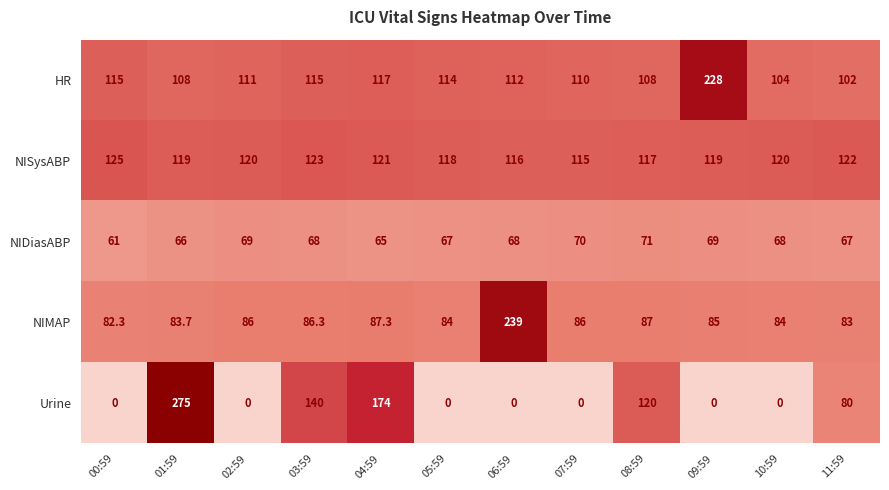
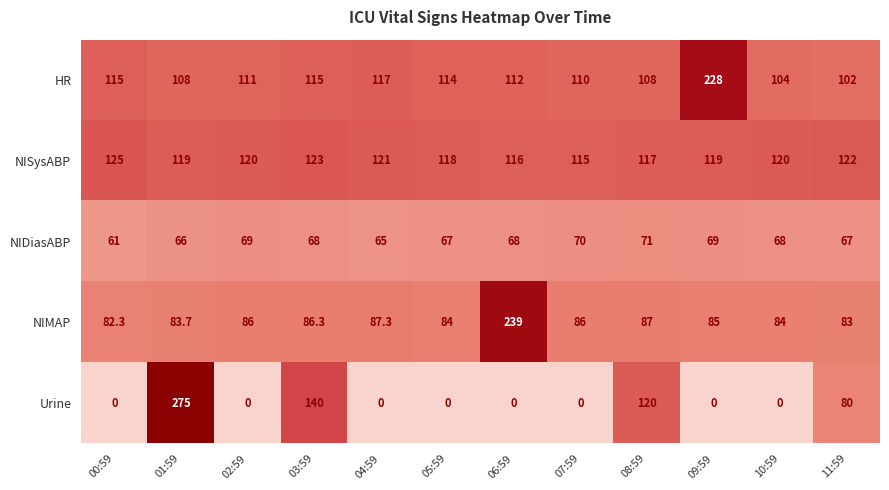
  {
    "HR": {
      "00:59": 115,
      "01:59": 108,
      "02:59": 111,
      "03:59": 115,
      "04:59": 117,
      "05:59": 114,
      "06:59": 112,
      "07:59": 110,
      "08:59": 108,
      "09:59": 228,
      "10:59": 104,
      "11:59": 102
    },
    "NISysABP": {
      "00:59": 125,
      "01:59": 119,
      "02:59": 120,
      "03:59": 123,
      "04:59": 121,
      "05:59": 118,
      "06:59": 116,
      "07:59": 115,
      "08:59": 117,
      "09:59": 119,
      "10:59": 120,
      "11:59": 122
    },
    "NIDiasABP": {
      "00:59": 61,
      "01:59": 66,
      "02:59": 69,
      "03:59": 68,
      "04:59": 65,
      "05:59": 67,
      "06:59": 68,
      "07:59": 70,
      "08:59": 71,
      "09:59": 69,
      "10:59": 68,
      "11:59": 67
    },
    "NIMAP": {
      "00:59": 82.3,
      "01:59": 83.7,
      "02:59": 86,
      "03:59": 86.3,
      "04:59": 87.3,
      "05:59": 84,
      "06:59": 239,
      "07:59": 86,
      "08:59": 87,
      "09:59": 85,
      "10:59": 84,
      "11:59": 83
    },
    "Urine": {
      "00:59": 0,
      "01:59": 275,
      "02:59": 0,
      "03:59": 140,
-     "04:59": 174,
+     "04:59": 0,
      "05:59": 0,
      "06:59": 0,
      "07:59": 0,
      "08:59": 120,
      "09:59": 0,
      "10:59": 0,
      "11:59": 80
    }
  }
